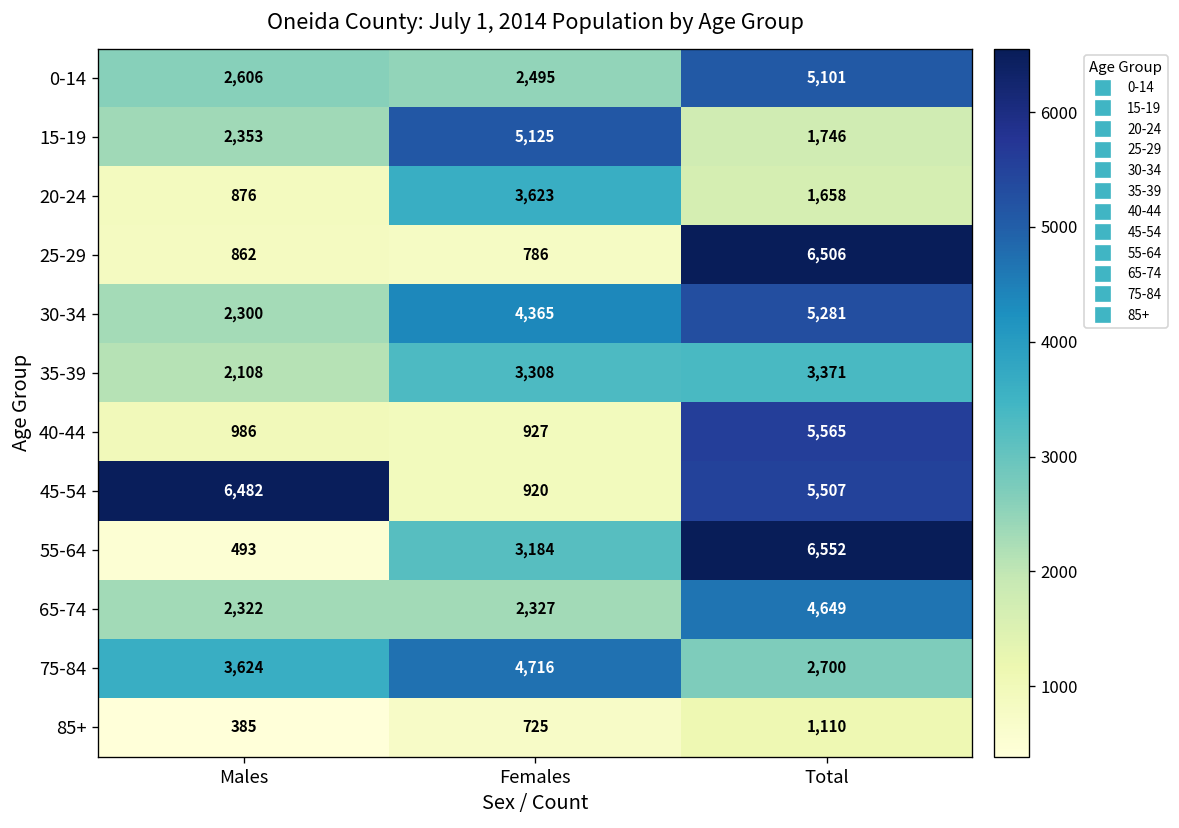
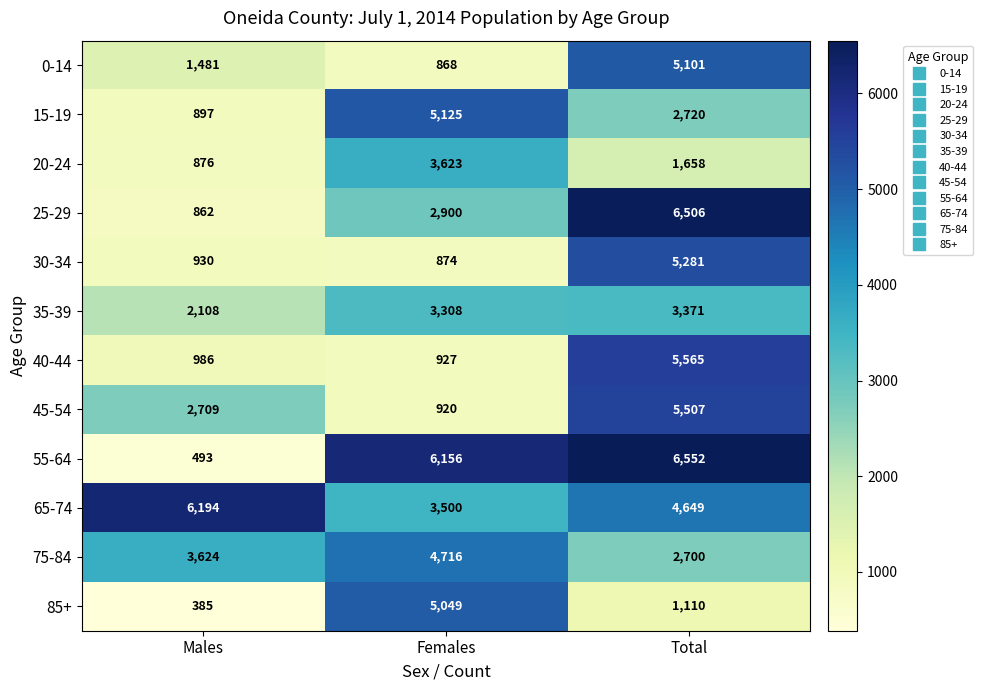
  {
    "0-14": {
-     "Males": "2,606",
-     "Females": "2,495",
+     "Males": "1,481",
+     "Females": "868",
      "Total": "5,101"
    },
    "15-19": {
-     "Males": "2,353",
+     "Males": "897",
      "Females": "5,125",
-     "Total": "1,746"
+     "Total": "2,720"
    },
    "20-24": {
      "Males": "876",
      "Females": "3,623",
      "Total": "1,658"
    },
    "25-29": {
      "Males": "862",
-     "Females": "786",
+     "Females": "2,900",
      "Total": "6,506"
    },
    "30-34": {
-     "Males": "2,300",
-     "Females": "4,365",
+     "Males": "930",
+     "Females": "874",
      "Total": "5,281"
    },
    "35-39": {
      "Males": "2,108",
      "Females": "3,308",
      "Total": "3,371"
    },
    "40-44": {
      "Males": "986",
      "Females": "927",
      "Total": "5,565"
    },
    "45-54": {
-     "Males": "6,482",
+     "Males": "2,709",
      "Females": "920",
      "Total": "5,507"
    },
    "55-64": {
      "Males": "493",
-     "Females": "3,184",
+     "Females": "6,156",
      "Total": "6,552"
    },
    "65-74": {
-     "Males": "2,322",
-     "Females": "2,327",
+     "Males": "6,194",
+     "Females": "3,500",
      "Total": "4,649"
    },
    "75-84": {
      "Males": "3,624",
      "Females": "4,716",
      "Total": "2,700"
    },
    "85+": {
      "Males": "385",
-     "Females": "725",
+     "Females": "5,049",
      "Total": "1,110"
    }
  }
